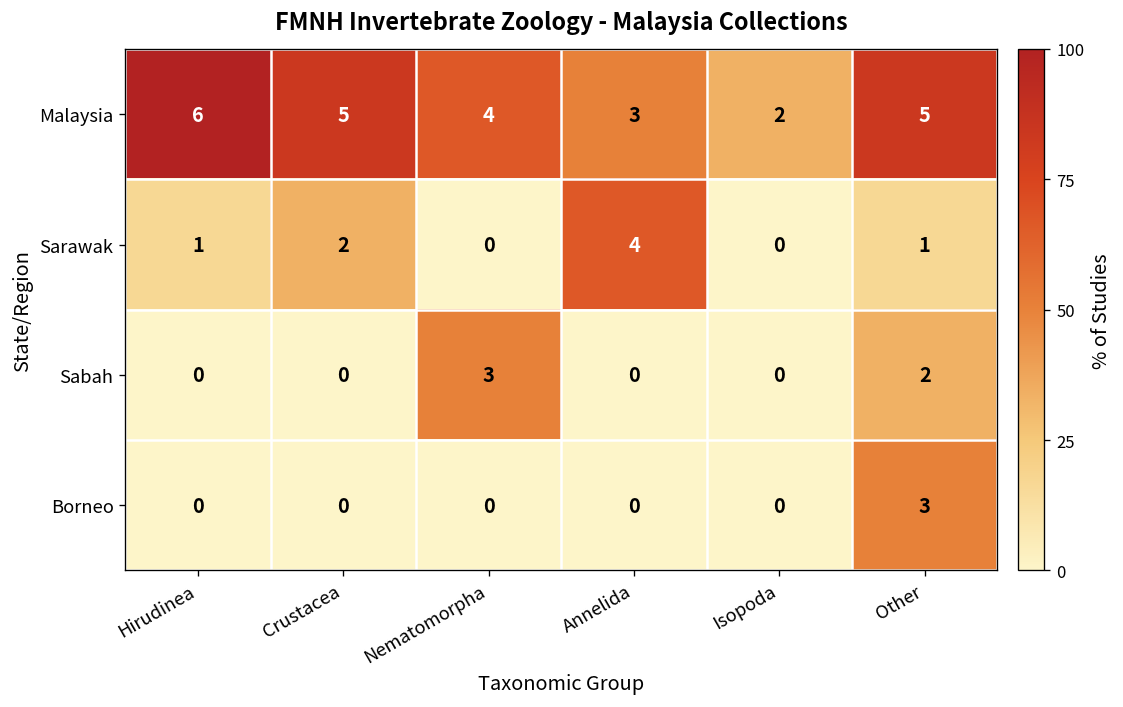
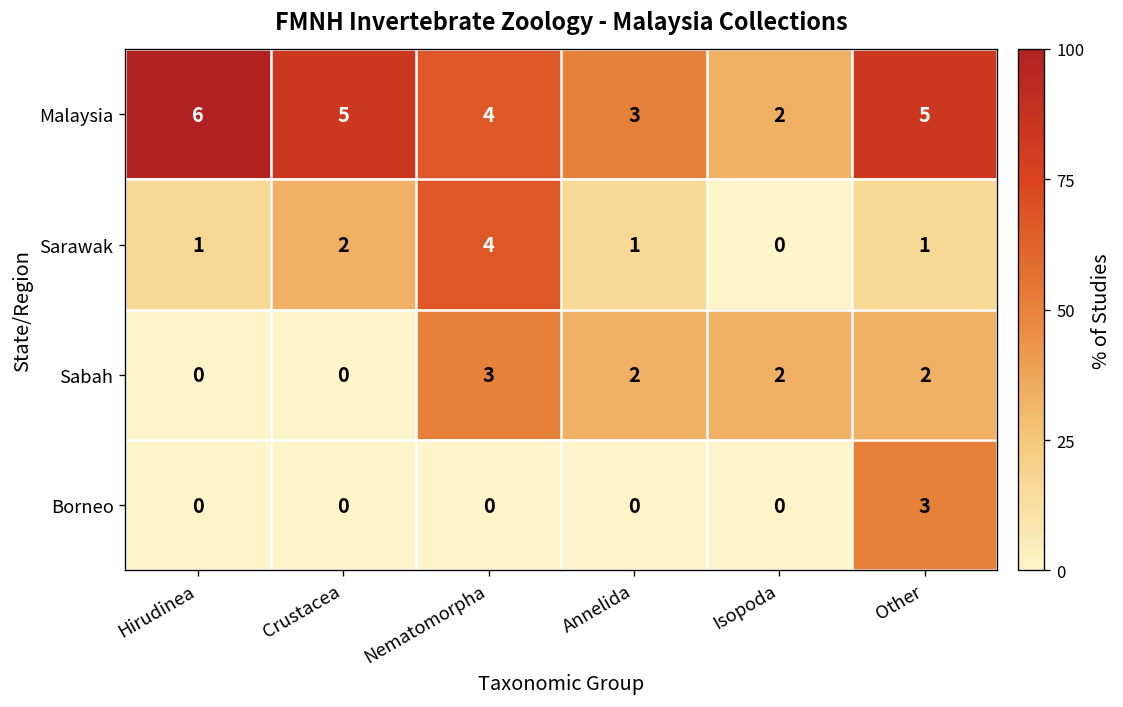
  {
    "Malaysia": {
      "Hirudinea": 6,
      "Crustacea": 5,
      "Nematomorpha": 4,
      "Annelida": 3,
      "Isopoda": 2,
      "Other": 5
    },
    "Sarawak": {
      "Hirudinea": 1,
      "Crustacea": 2,
-     "Nematomorpha": 0,
-     "Annelida": 4,
+     "Nematomorpha": 4,
+     "Annelida": 1,
      "Isopoda": 0,
      "Other": 1
    },
    "Sabah": {
      "Hirudinea": 0,
      "Crustacea": 0,
      "Nematomorpha": 3,
-     "Annelida": 0,
-     "Isopoda": 0,
+     "Annelida": 2,
+     "Isopoda": 2,
      "Other": 2
    },
    "Borneo": {
      "Hirudinea": 0,
      "Crustacea": 0,
      "Nematomorpha": 0,
      "Annelida": 0,
      "Isopoda": 0,
      "Other": 3
    }
  }
